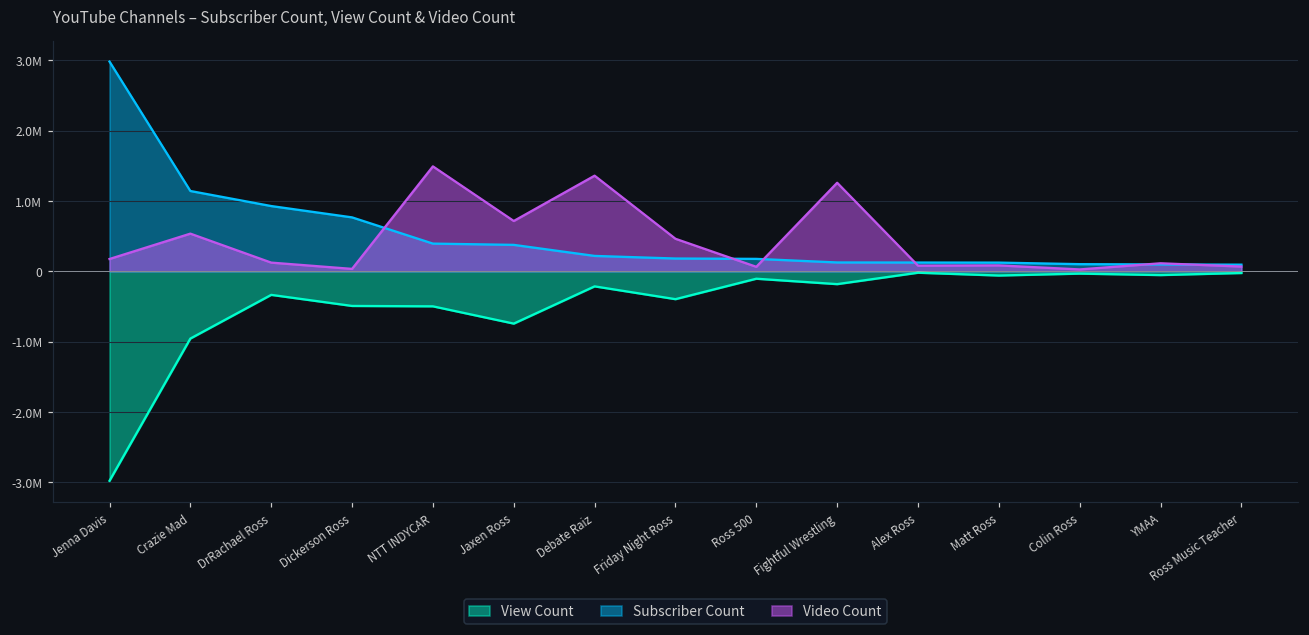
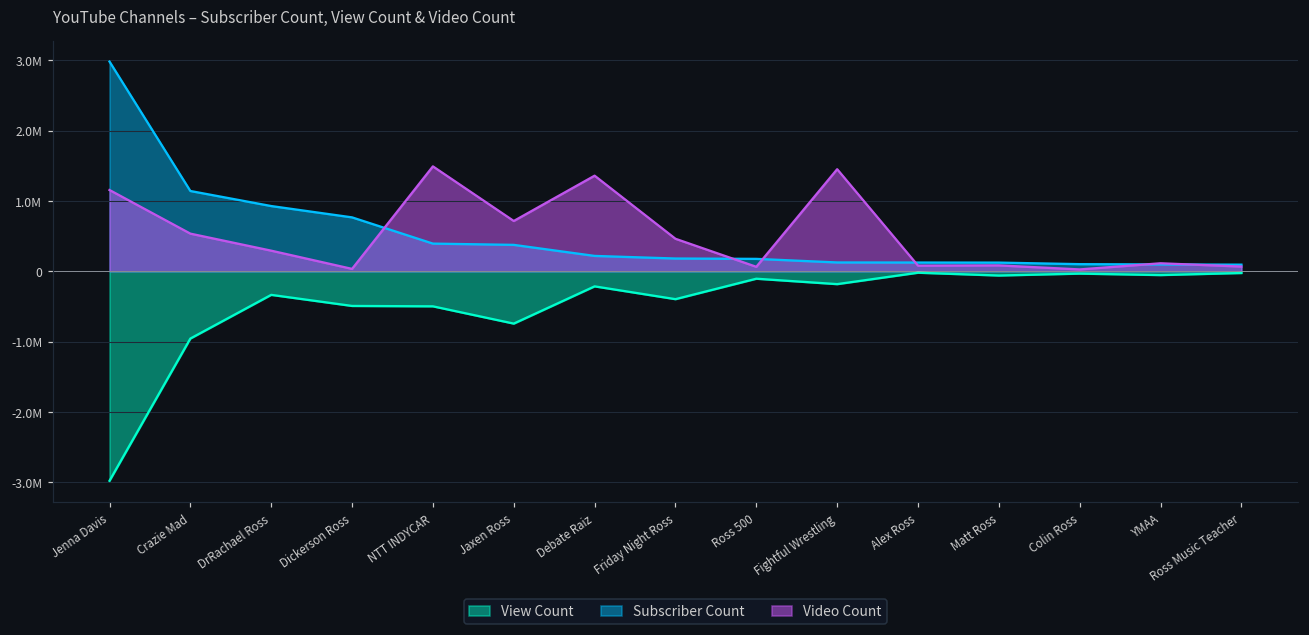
  {
    "Video Count": {
-     "Jenna Davis": 200000,
+     "Jenna Davis": 1200000,
      "Crazie Mad": 500000,
-     "DrRachael Ross": 100000,
+     "DrRachael Ross": 300000,
      "NTT INDYCAR": 1500000,
      "Jaxen Ross": 700000,
      "Debate Raiz": 1400000,
      "Friday Night Ross": 500000,
      "Ross 500": 100000,
-     "Fightful Wrestling": 1300000,
+     "Fightful Wrestling": 1400000,
      "Alex Ross": 100000
    }
  }
